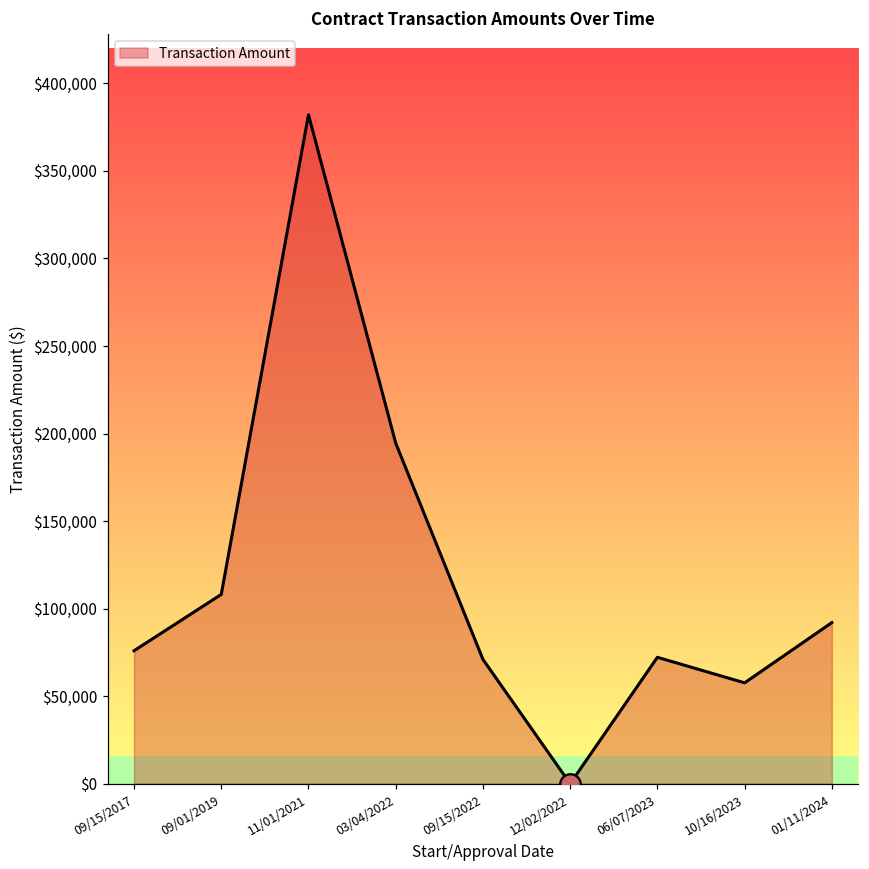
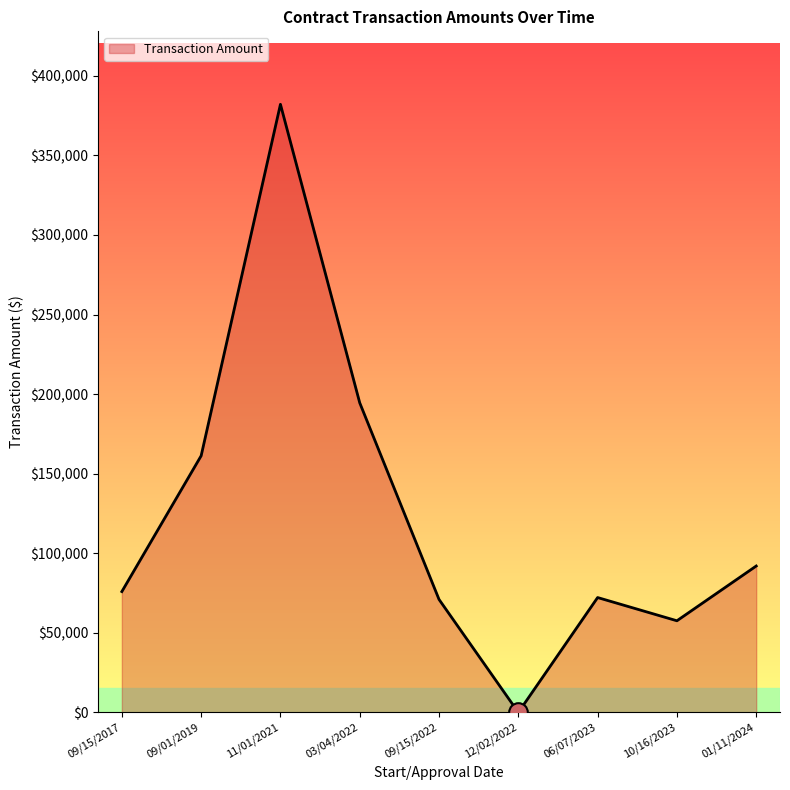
  {
    "Transaction Amount": {
      "09/15/2017": "$76,000",
-     "09/01/2019": "$108,000",
+     "09/01/2019": "$161,000",
      "11/01/2021": "$382,000",
      "03/04/2022": "$195,000",
      "09/15/2022": "$71,000",
      "06/07/2023": "$72,000",
      "10/16/2023": "$58,000",
      "01/11/2024": "$92,000"
    }
  }
